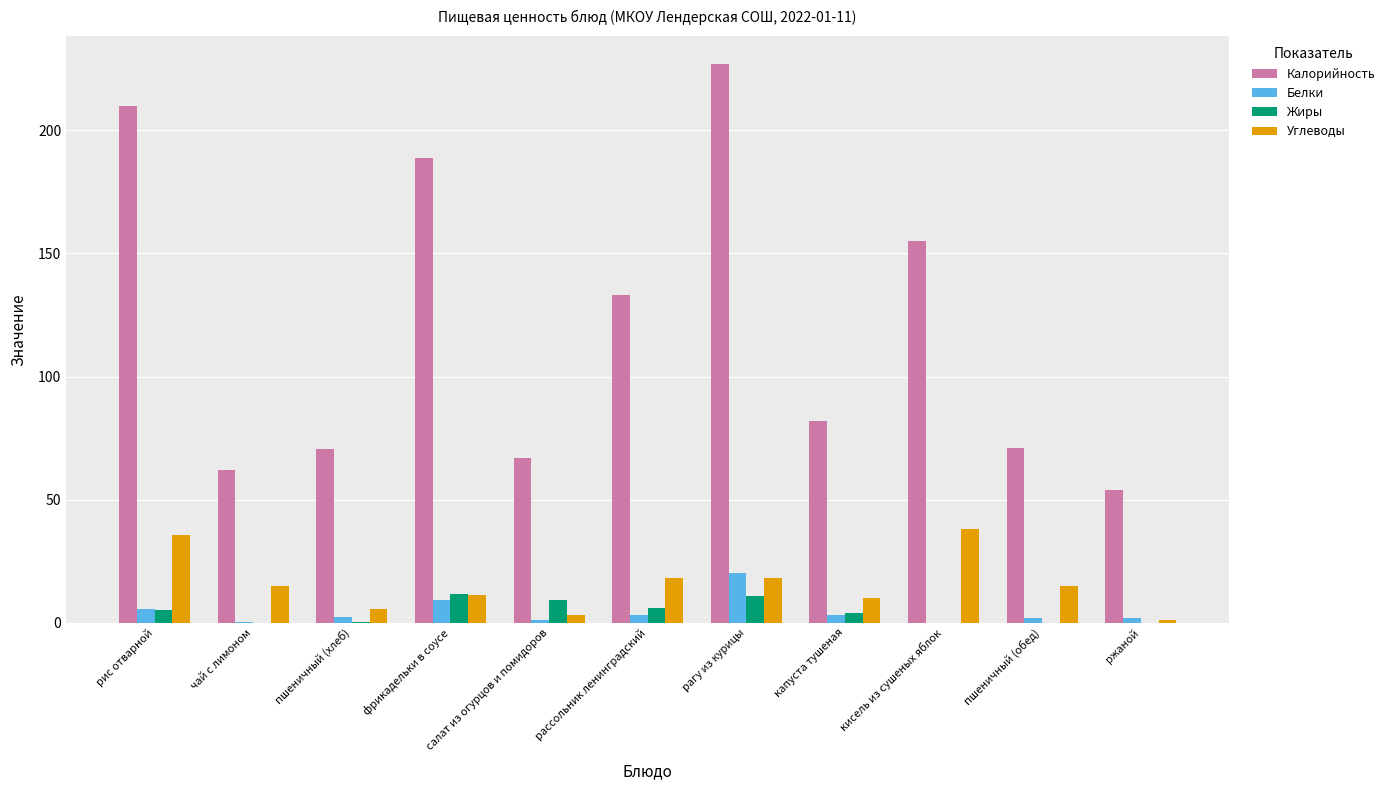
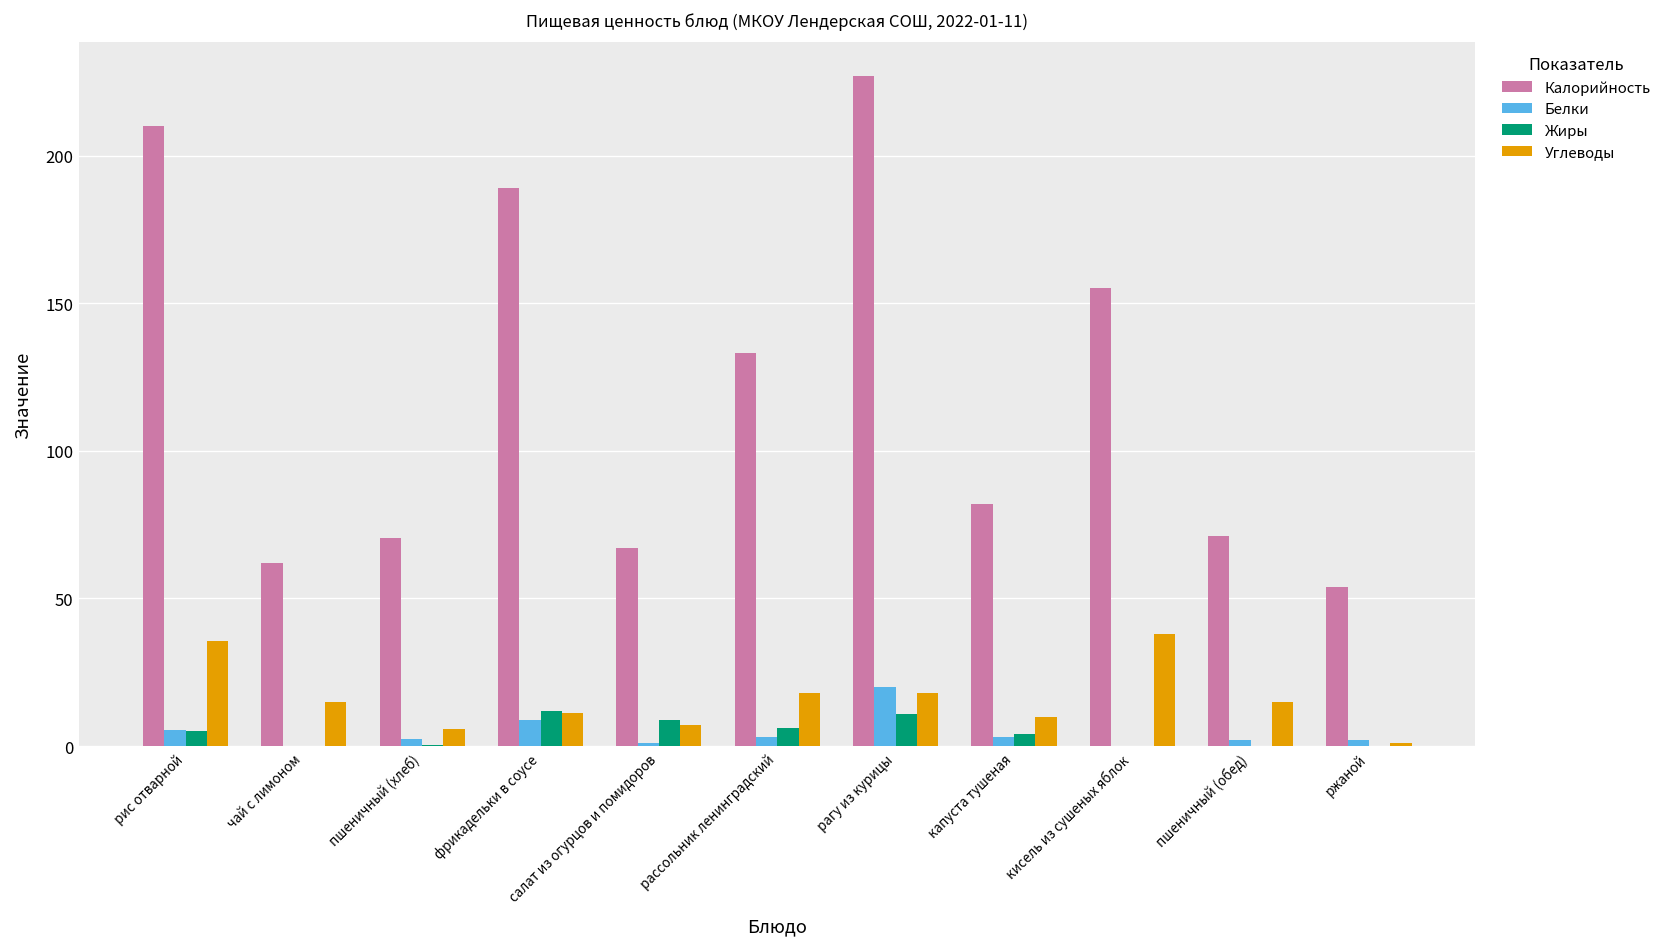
  {
    "Калорийность": {
      "рис отварной": 210,
      "чай с лимоном": 62,
      "пшеничный (хлеб)": 71,
      "фрикадельки в соусе": 189,
      "салат из огурцов и помидоров": 67,
      "рассольник ленинградский": 133,
      "рагу из курицы": 227,
      "капуста тушеная": 82,
      "кисель из сушеных яблок": 155,
      "пшеничный (обед)": 71,
      "ржаной": 54
    },
    "Белки": {
      "рис отварной": 6,
      "пшеничный (хлеб)": 2,
      "фрикадельки в соусе": 9,
      "рассольник ленинградский": 3,
      "рагу из курицы": 20,
      "капуста тушеная": 3,
      "кисель из сушеных яблок": 0,
      "пшеничный (обед)": 2,
      "ржаной": 2
    },
    "Жиры": {
      "рис отварной": 5,
      "фрикадельки в соусе": 12,
      "салат из огурцов и помидоров": 9,
      "рассольник ленинградский": 6,
      "рагу из курицы": 11,
      "капуста тушеная": 4,
      "кисель из сушеных яблок": 0,
      "пшеничный (обед)": 0,
      "ржаной": 0
    },
    "Углеводы": {
      "рис отварной": 36,
      "чай с лимоном": 15,
      "пшеничный (хлеб)": 6,
      "фрикадельки в соусе": 11,
-     "салат из огурцов и помидоров": 3,
+     "салат из огурцов и помидоров": 7,
      "рассольник ленинградский": 18,
      "рагу из курицы": 18,
      "капуста тушеная": 10,
      "кисель из сушеных яблок": 38,
      "пшеничный (обед)": 15
    }
  }
